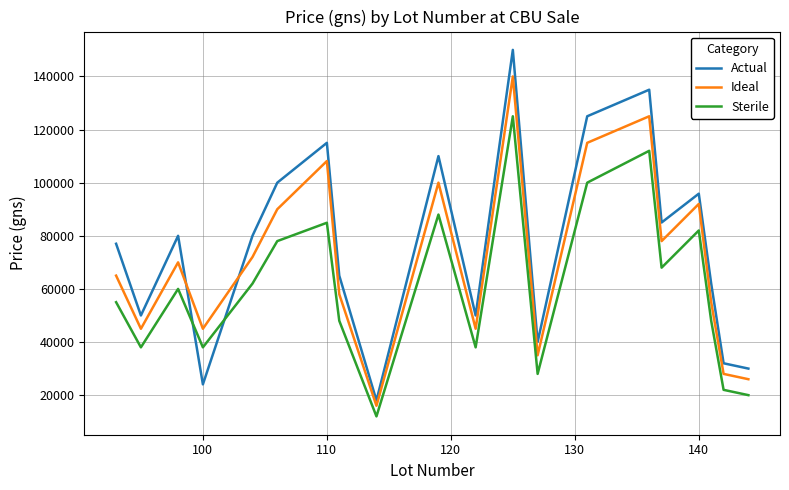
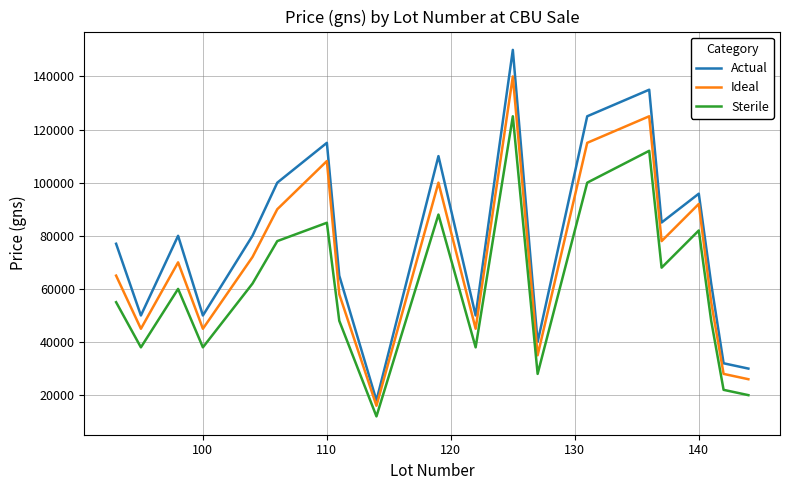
  {
    "Actual": {
-     "100": 24000,
+     "100": 50000,
      "110": 115000,
      "140": 96000
    },
    "Ideal": {
      "100": 45000,
      "110": 108000,
      "140": 92000
    },
    "Sterile": {
      "100": 38000,
      "110": 85000,
      "140": 82000
    }
  }
